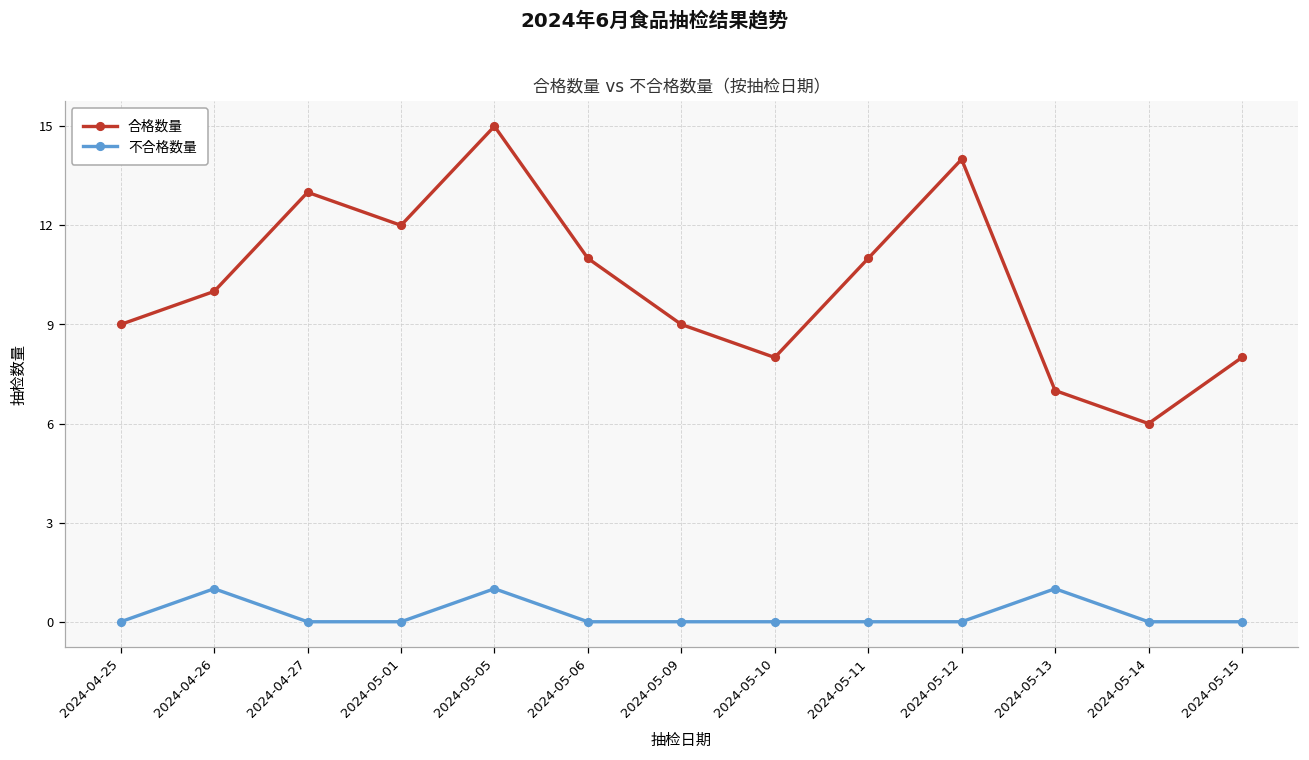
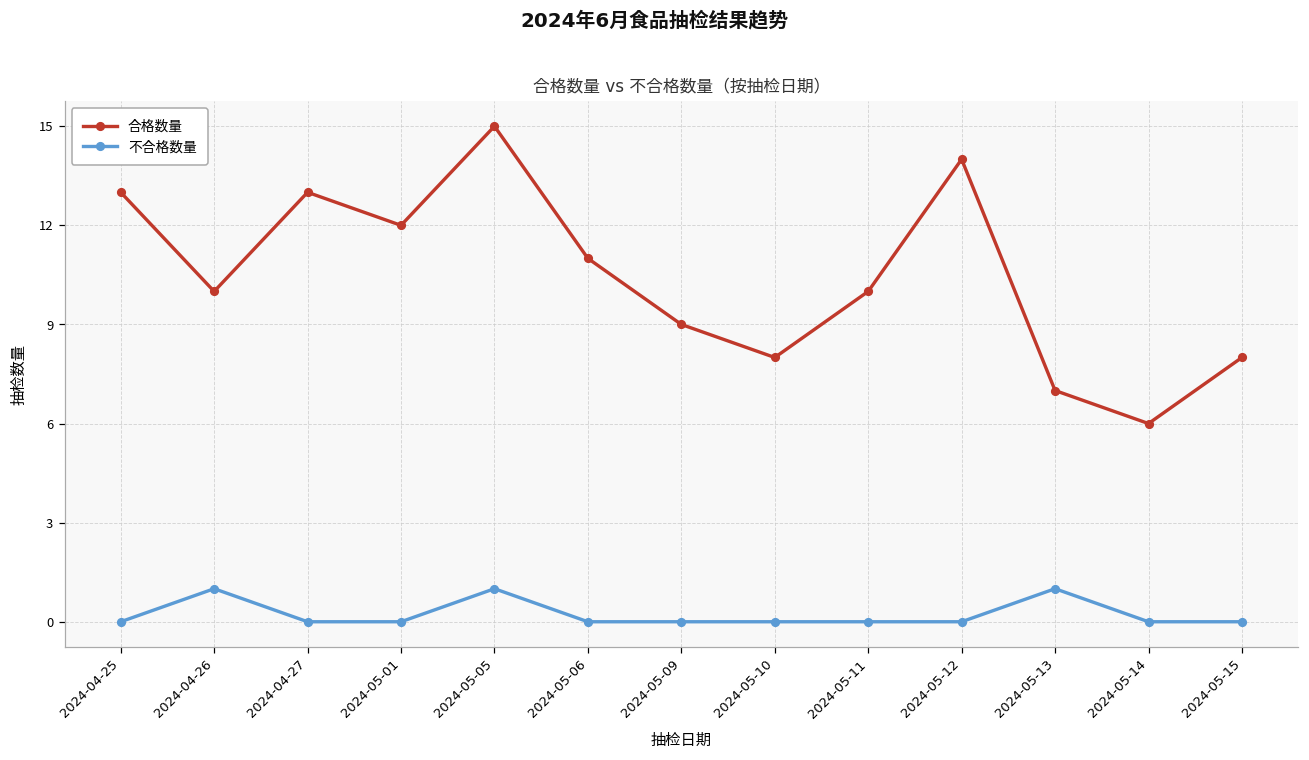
  {
    "合格数量": {
-     "2024-04-25": 9,
+     "2024-04-25": 13,
      "2024-04-26": 10,
      "2024-04-27": 13,
      "2024-05-01": 12,
      "2024-05-05": 15,
      "2024-05-06": 11,
      "2024-05-09": 9,
      "2024-05-10": 8,
-     "2024-05-11": 11,
+     "2024-05-11": 10,
      "2024-05-12": 14,
      "2024-05-13": 7,
      "2024-05-14": 6,
      "2024-05-15": 8
    },
    "不合格数量": {
      "2024-04-25": 0,
      "2024-04-26": 1,
      "2024-04-27": 0,
      "2024-05-01": 0,
      "2024-05-05": 1,
      "2024-05-06": 0,
      "2024-05-09": 0,
      "2024-05-10": 0,
      "2024-05-11": 0,
      "2024-05-12": 0,
      "2024-05-13": 1,
      "2024-05-14": 0,
      "2024-05-15": 0
    }
  }
